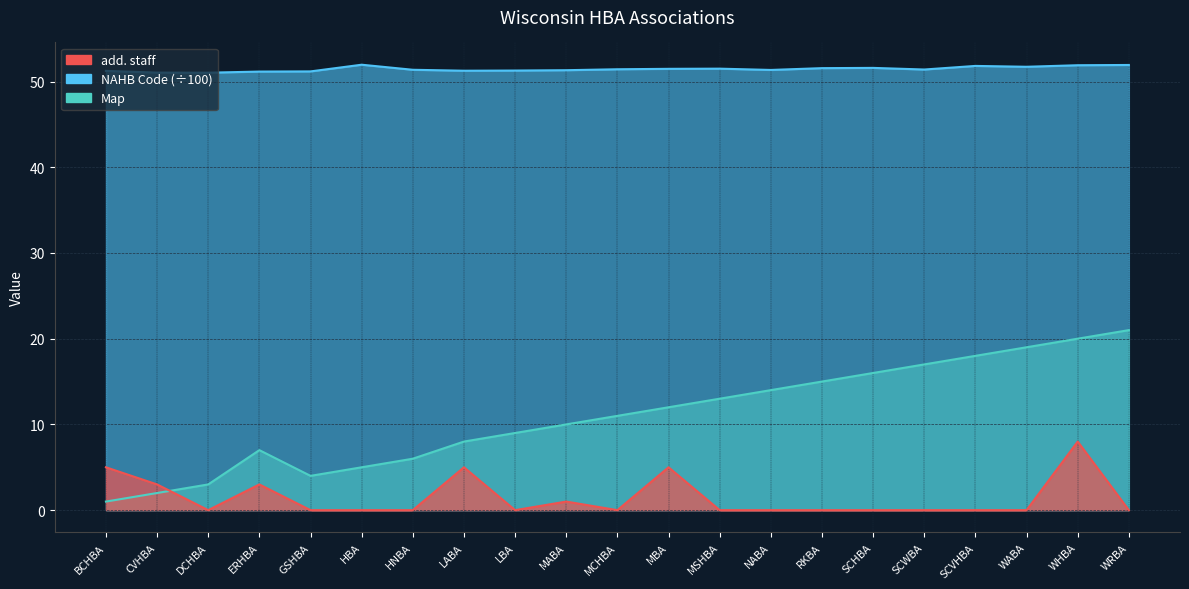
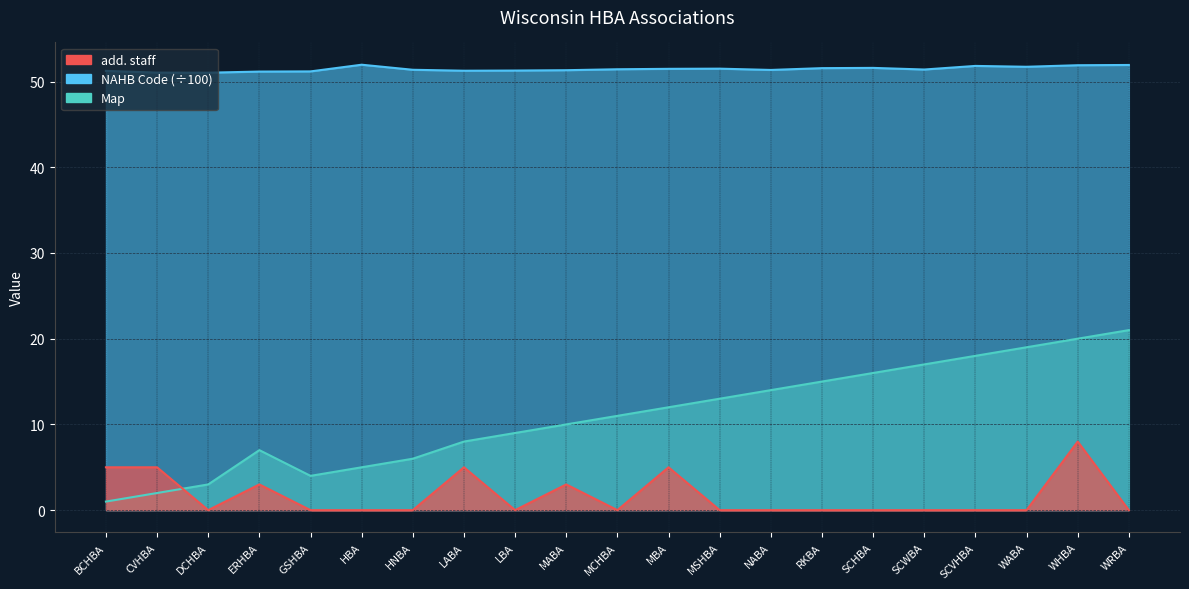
  {
    "add. staff": {
      "BCHBA": 5,
-     "CVHBA": 3,
+     "CVHBA": 5,
      "DCHBA": 0,
      "ERHBA": 3,
      "GSHBA": 0,
      "HBA": 0,
      "HNBA": 0,
      "LABA": 5,
      "LBA": 0,
-     "MABA": 1,
+     "MABA": 3,
      "MCHBA": 0,
      "MBA": 5,
      "MSHBA": 0,
      "NABA": 0,
      "RKBA": 0,
      "SCHBA": 0,
      "SCWBA": 0,
      "SCVHBA": 0,
      "WABA": 0,
      "WHBA": 8,
      "WRBA": 0
    }
  }
